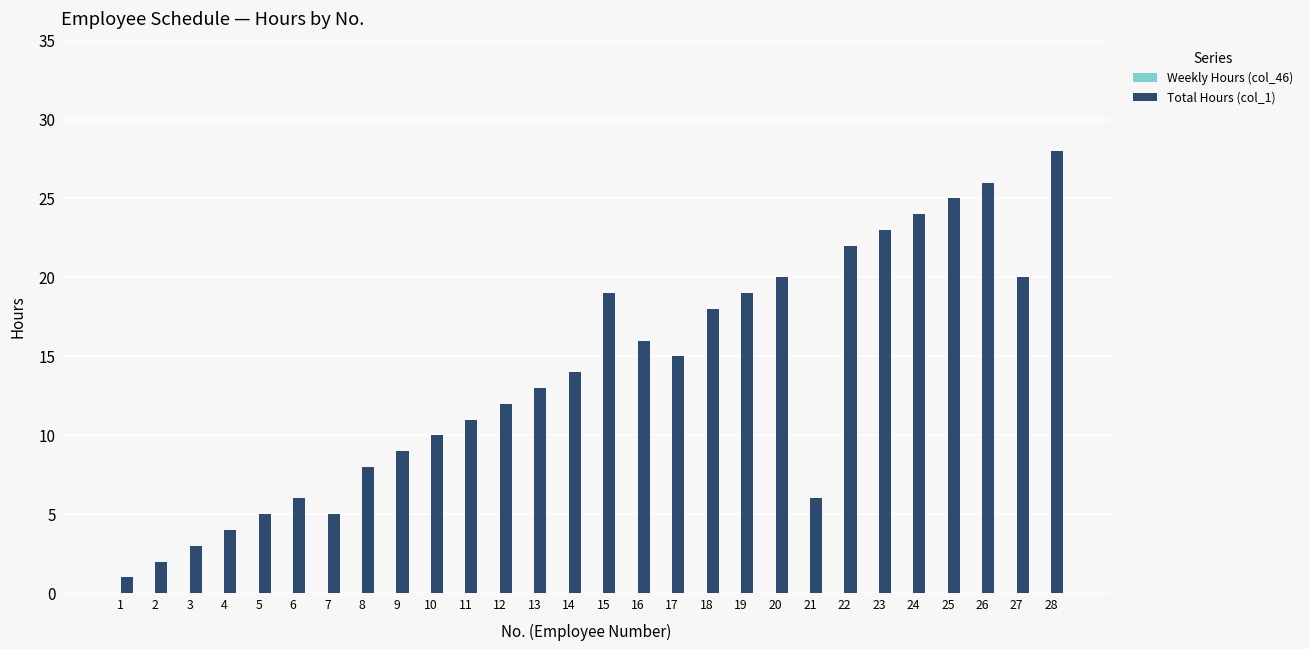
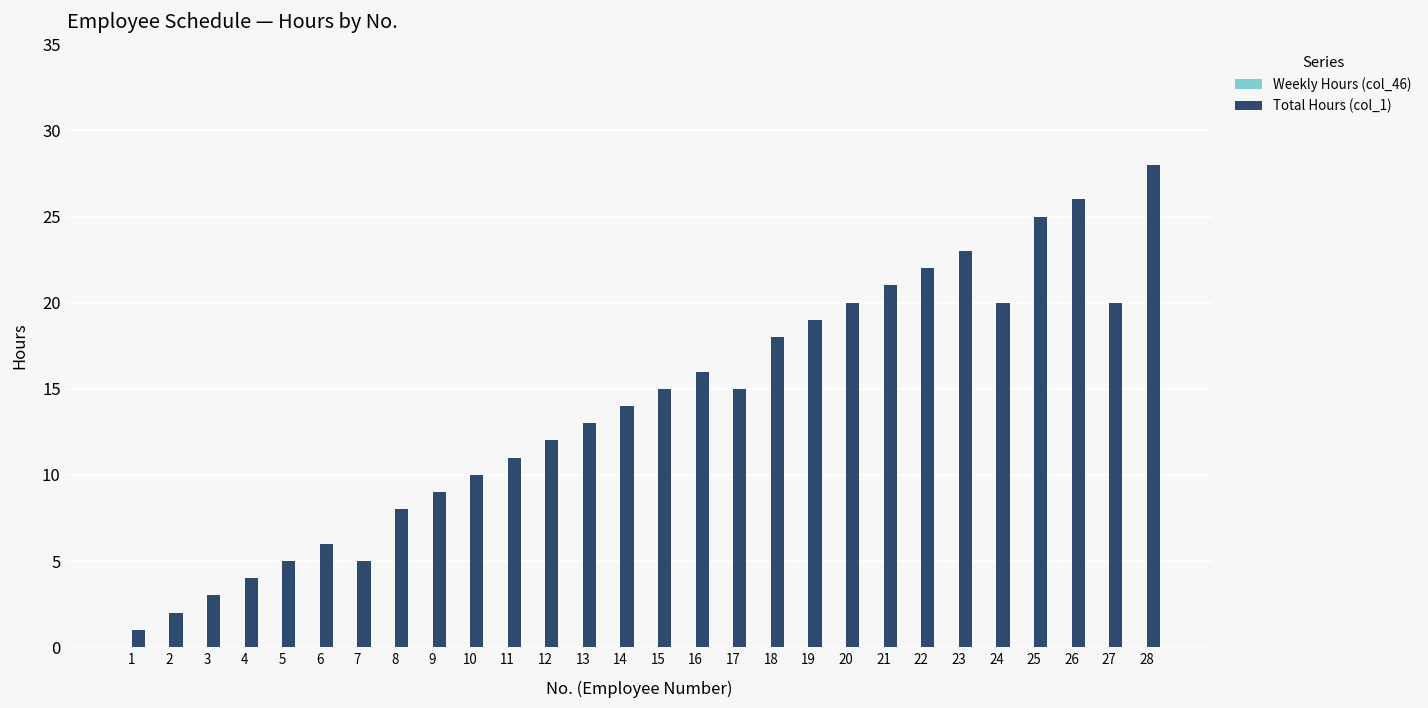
  {
    "Weekly Hours (col_46)": {
      "1": 0,
      "2": 0,
      "3": 0,
      "4": 0,
      "5": 0,
      "6": 0,
      "7": 0,
      "8": 0,
      "9": 0,
      "10": 0,
      "11": 0,
      "12": 0,
      "13": 0,
      "14": 0,
      "15": 0,
      "16": 0,
      "17": 0,
      "18": 0,
      "19": 0,
      "20": 0,
      "21": 0,
      "22": 0,
      "23": 0,
      "24": 0,
      "25": 0,
      "26": 0,
      "27": 0,
      "28": 0
    },
    "Total Hours (col_1)": {
      "1": 1,
      "2": 2,
      "3": 3,
      "4": 4,
      "5": 5,
      "6": 6,
      "7": 5,
      "8": 8,
      "9": 9,
      "10": 10,
      "11": 11,
      "12": 12,
      "13": 13,
      "14": 14,
-     "15": 19,
+     "15": 15,
      "16": 16,
      "17": 15,
      "18": 18,
      "19": 19,
      "20": 20,
-     "21": 6,
+     "21": 21,
      "22": 22,
      "23": 23,
-     "24": 24,
+     "24": 20,
      "25": 25,
      "26": 26,
      "27": 20,
      "28": 28
    }
  }
